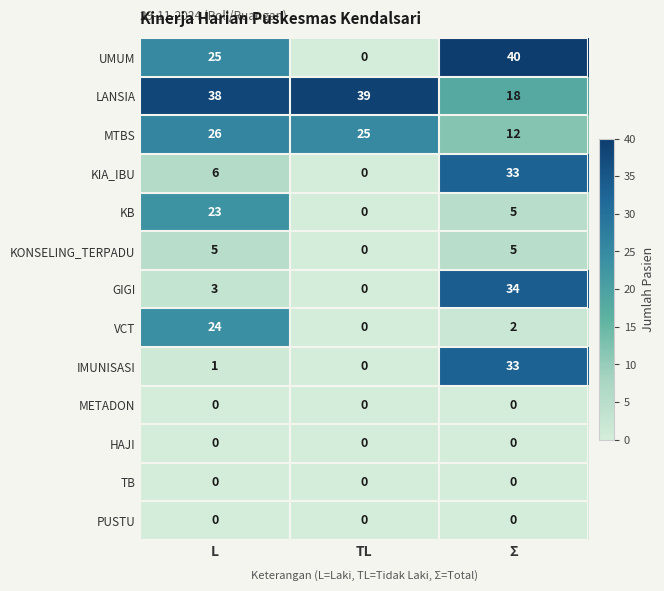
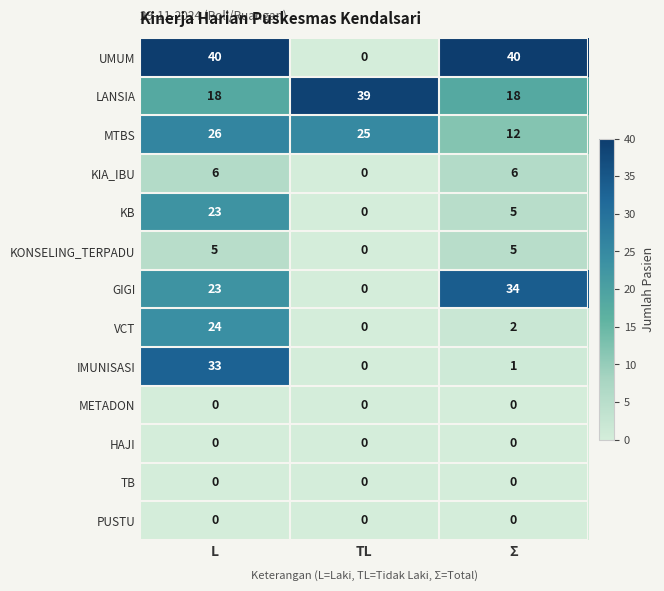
  {
    "UMUM": {
-     "L": 25,
+     "L": 40,
      "TL": 0,
      "Σ": 40
    },
    "LANSIA": {
-     "L": 38,
+     "L": 18,
      "TL": 39,
      "Σ": 18
    },
    "MTBS": {
      "L": 26,
      "TL": 25,
      "Σ": 12
    },
    "KIA_IBU": {
      "L": 6,
      "TL": 0,
-     "Σ": 33
+     "Σ": 6
    },
    "KB": {
      "L": 23,
      "TL": 0,
      "Σ": 5
    },
    "KONSELING_TERPADU": {
      "L": 5,
      "TL": 0,
      "Σ": 5
    },
    "GIGI": {
-     "L": 3,
+     "L": 23,
      "TL": 0,
      "Σ": 34
    },
    "VCT": {
      "L": 24,
      "TL": 0,
      "Σ": 2
    },
    "IMUNISASI": {
-     "L": 1,
+     "L": 33,
      "TL": 0,
-     "Σ": 33
+     "Σ": 1
    },
    "METADON": {
      "L": 0,
      "TL": 0,
      "Σ": 0
    },
    "HAJI": {
      "L": 0,
      "TL": 0,
      "Σ": 0
    },
    "TB": {
      "L": 0,
      "TL": 0,
      "Σ": 0
    },
    "PUSTU": {
      "L": 0,
      "TL": 0,
      "Σ": 0
    }
  }
